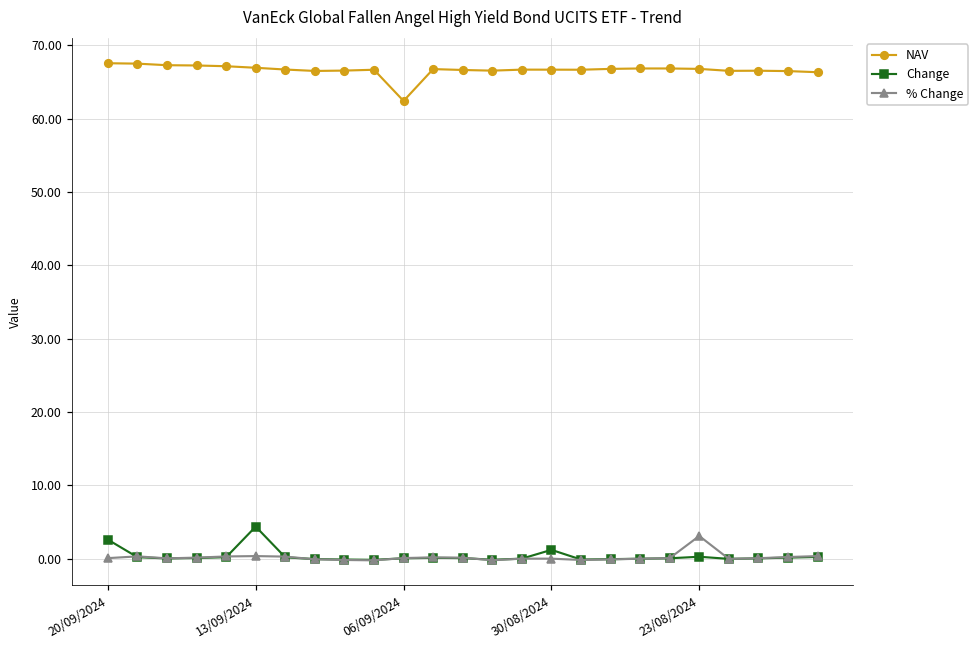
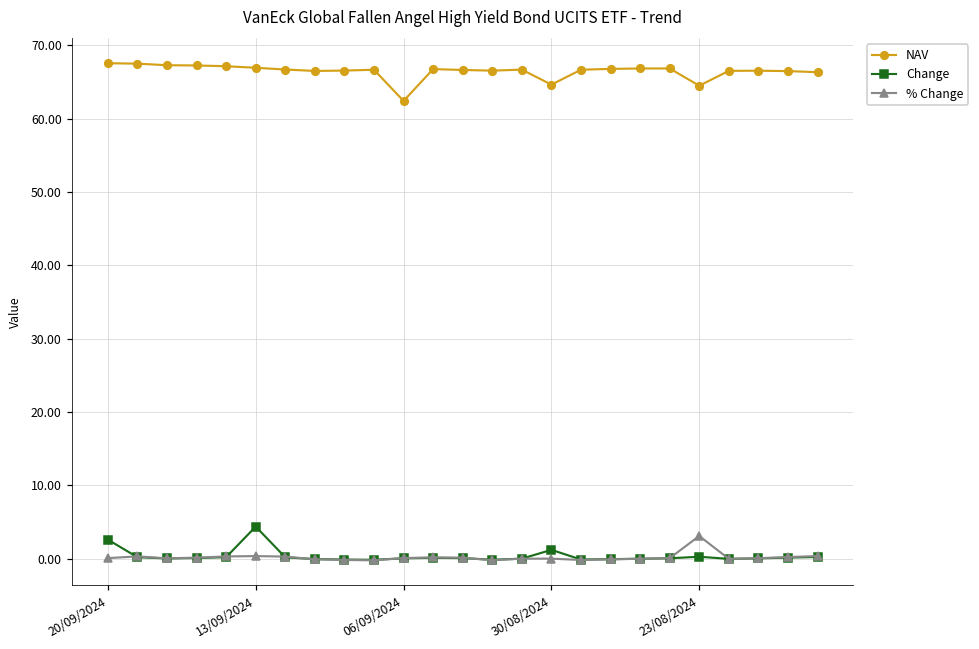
  {
    "NAV": {
      "20/09/2024": 68,
      "13/09/2024": 67,
      "06/09/2024": 62,
-     "30/08/2024": 67,
-     "23/08/2024": 67
+     "30/08/2024": 65,
+     "23/08/2024": 64
    },
    "Change": {
      "20/09/2024": 3,
      "13/09/2024": 4,
      "30/08/2024": 1,
      "23/08/2024": 0
    },
    "% Change": {
      "20/09/2024": 0,
      "13/09/2024": 0,
      "30/08/2024": 0,
      "23/08/2024": 3
    }
  }
